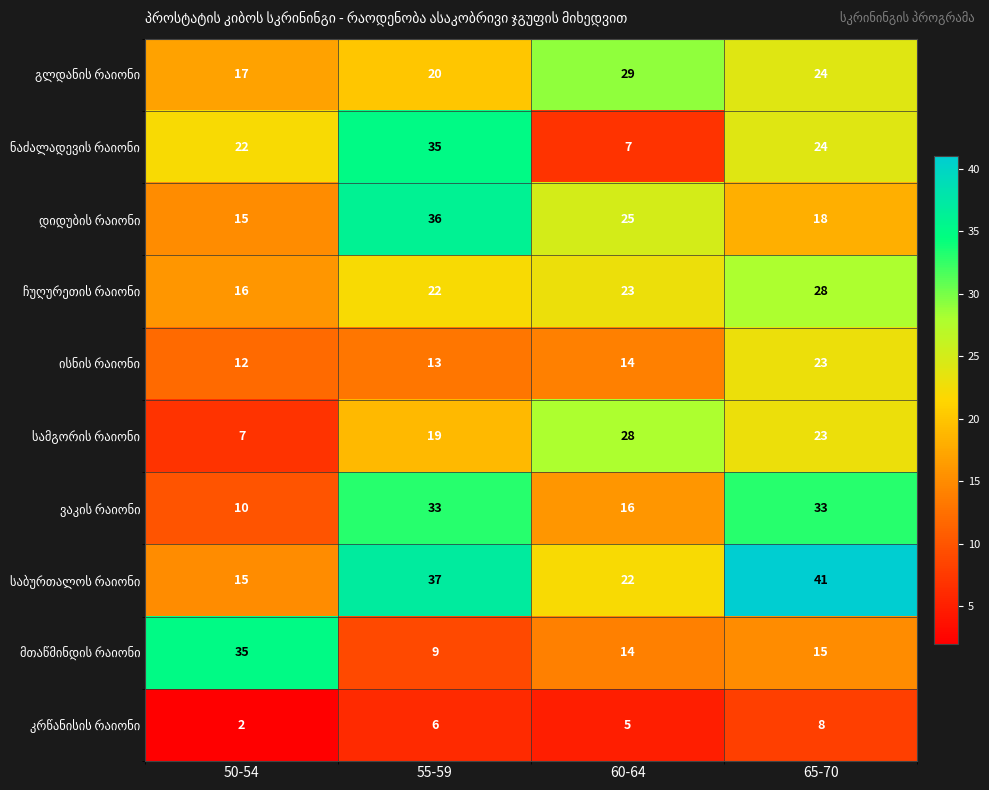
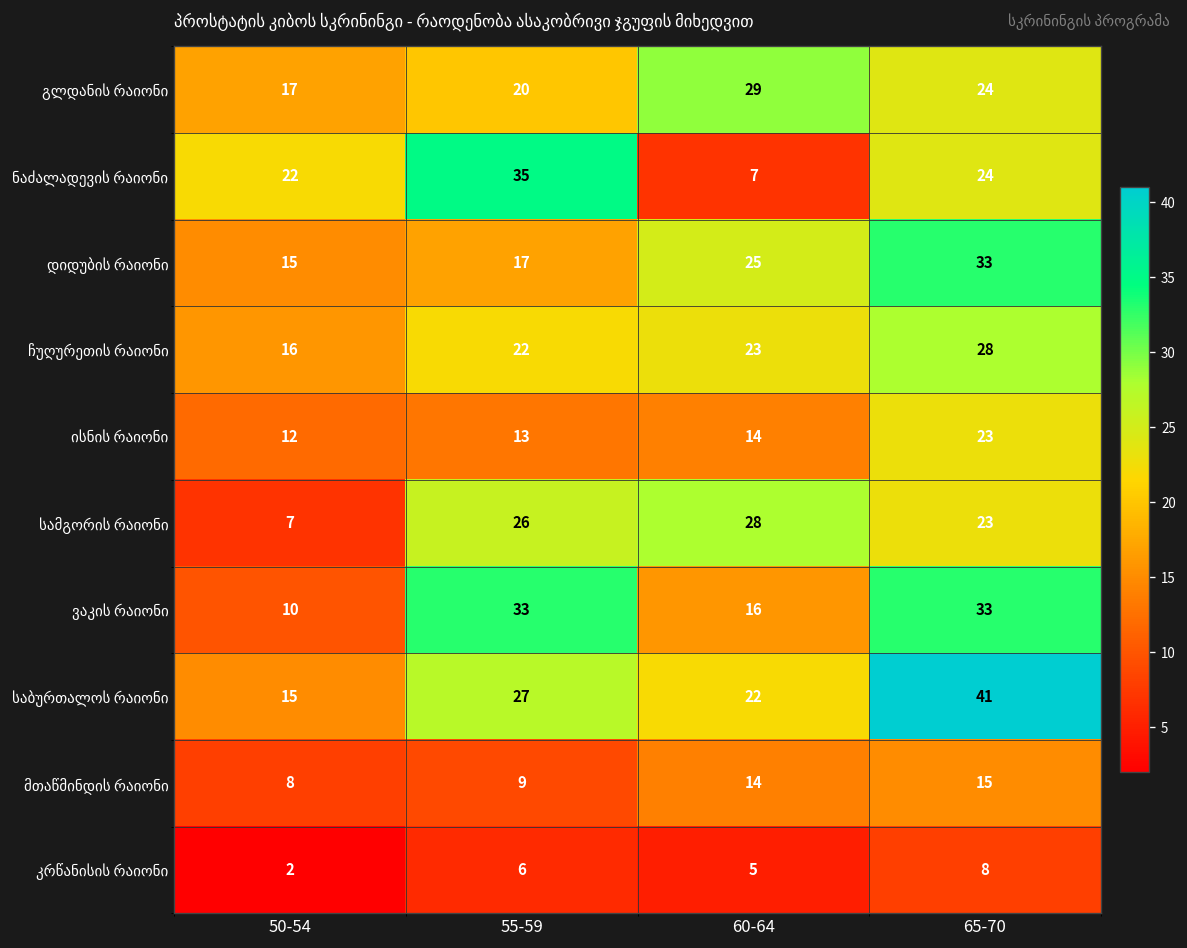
  {
    "გლდანის რაიონი": {
      "50-54": 17,
      "55-59": 20,
      "60-64": 29,
      "65-70": 24
    },
    "ნაძალადევის რაიონი": {
      "50-54": 22,
      "55-59": 35,
      "60-64": 7,
      "65-70": 24
    },
    "დიდუბის რაიონი": {
      "50-54": 15,
-     "55-59": 36,
+     "55-59": 17,
      "60-64": 25,
-     "65-70": 18
+     "65-70": 33
    },
    "ჩუღურეთის რაიონი": {
      "50-54": 16,
      "55-59": 22,
      "60-64": 23,
      "65-70": 28
    },
    "ისნის რაიონი": {
      "50-54": 12,
      "55-59": 13,
      "60-64": 14,
      "65-70": 23
    },
    "სამგორის რაიონი": {
      "50-54": 7,
-     "55-59": 19,
+     "55-59": 26,
      "60-64": 28,
      "65-70": 23
    },
    "ვაკის რაიონი": {
      "50-54": 10,
      "55-59": 33,
      "60-64": 16,
      "65-70": 33
    },
    "საბურთალოს რაიონი": {
      "50-54": 15,
-     "55-59": 37,
+     "55-59": 27,
      "60-64": 22,
      "65-70": 41
    },
    "მთაწმინდის რაიონი": {
-     "50-54": 35,
+     "50-54": 8,
      "55-59": 9,
      "60-64": 14,
      "65-70": 15
    },
    "კრწანისის რაიონი": {
      "50-54": 2,
      "55-59": 6,
      "60-64": 5,
      "65-70": 8
    }
  }
